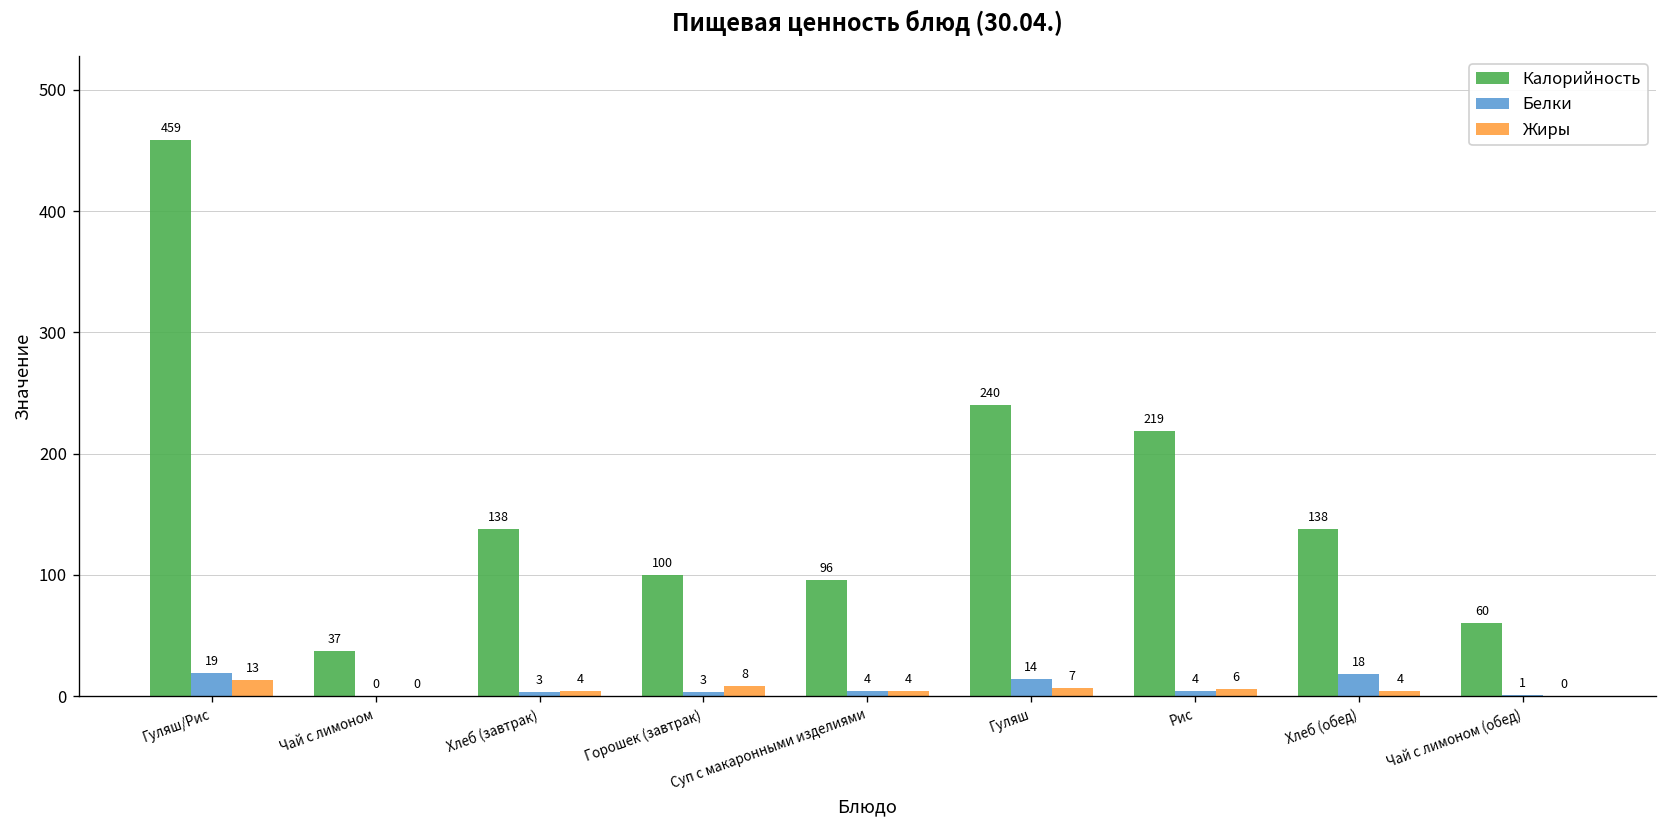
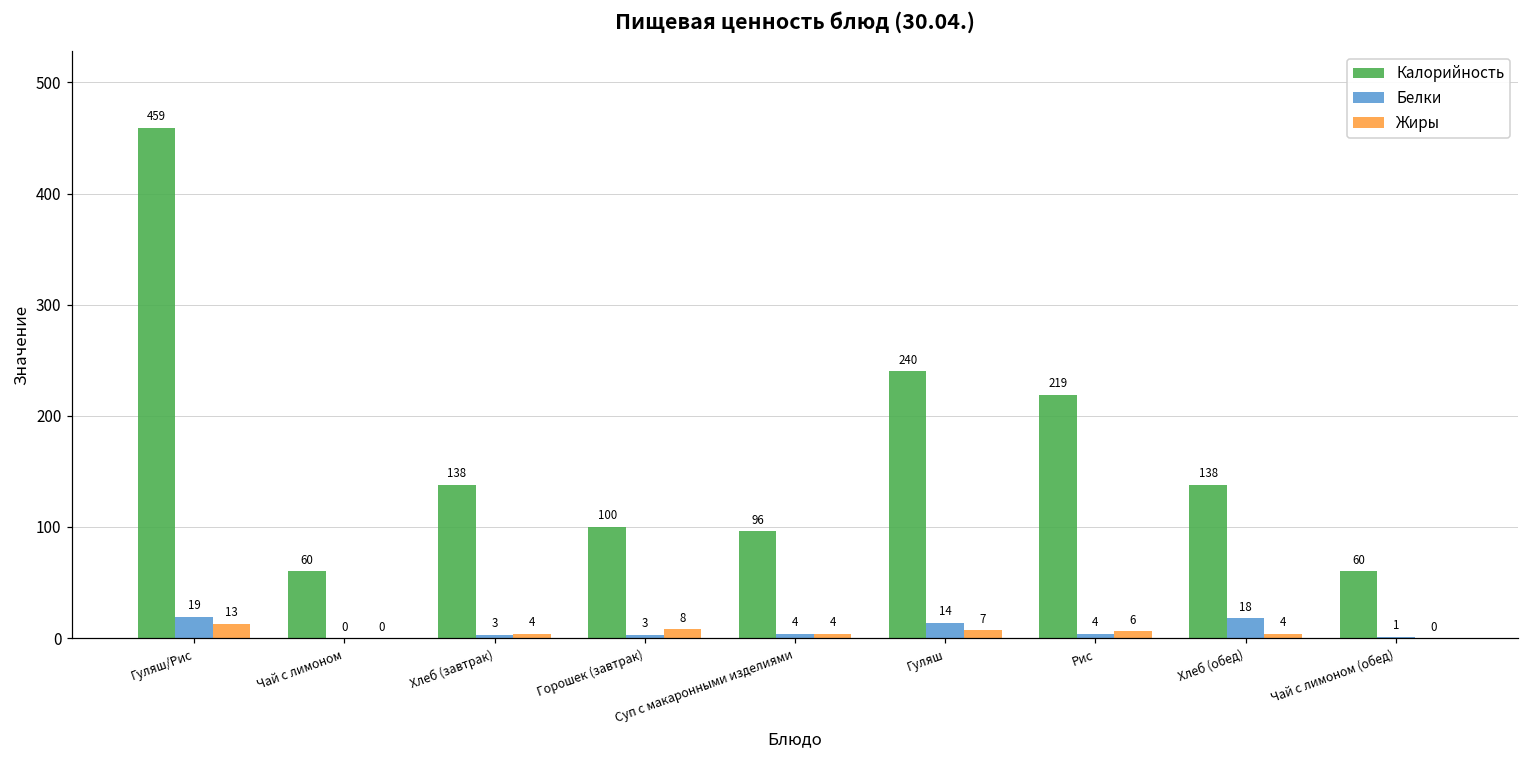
  {
    "Калорийность": {
      "Гуляш/Рис": 459,
-     "Чай с лимоном": 37,
+     "Чай с лимоном": 60,
      "Хлеб (завтрак)": 138,
      "Горошек (завтрак)": 100,
      "Суп с макаронными изделиями": 96,
      "Гуляш": 240,
      "Рис": 219,
      "Хлеб (обед)": 138,
      "Чай с лимоном (обед)": 60
    },
    "Белки": {
      "Гуляш/Рис": 19,
      "Чай с лимоном": 0,
      "Хлеб (завтрак)": 3,
      "Горошек (завтрак)": 3,
      "Суп с макаронными изделиями": 4,
      "Гуляш": 14,
      "Рис": 4,
      "Хлеб (обед)": 18,
      "Чай с лимоном (обед)": 1
    },
    "Жиры": {
      "Гуляш/Рис": 13,
      "Чай с лимоном": 0,
      "Хлеб (завтрак)": 4,
      "Горошек (завтрак)": 8,
      "Суп с макаронными изделиями": 4,
      "Гуляш": 7,
      "Рис": 6,
      "Хлеб (обед)": 4,
      "Чай с лимоном (обед)": 0
    }
  }
